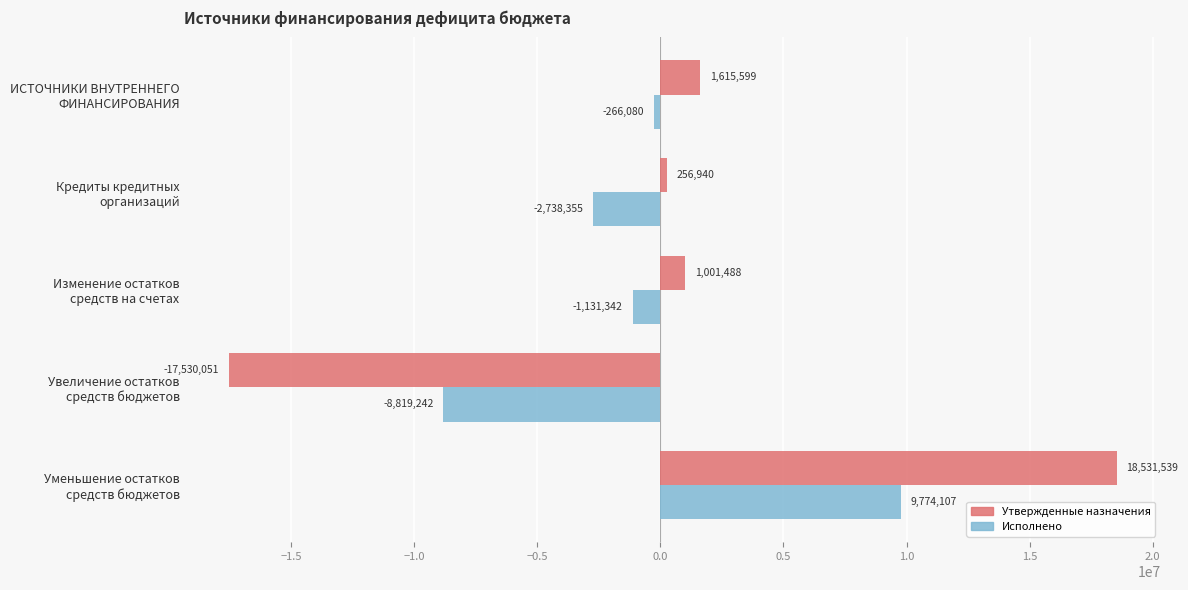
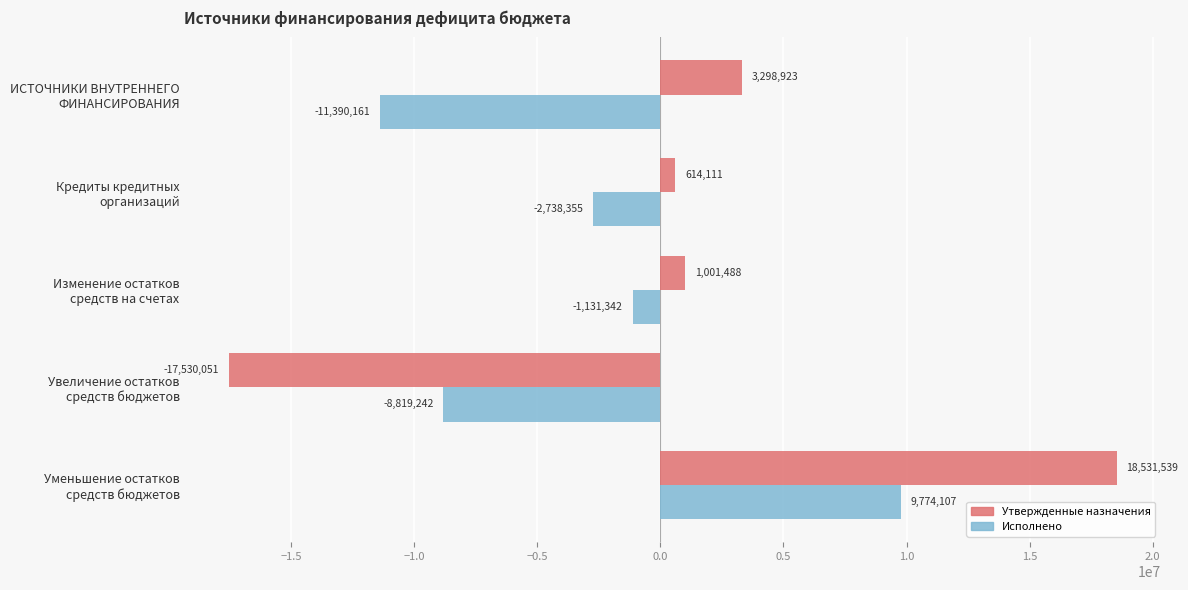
  {
    "Утвержденные назначения": {
-     "ИСТОЧНИКИ ВНУТРЕННЕГО ФИНАНСИРОВАНИЯ": "1,615,599",
-     "Кредиты кредитных организаций": "256,940",
+     "ИСТОЧНИКИ ВНУТРЕННЕГО ФИНАНСИРОВАНИЯ": "3,298,923",
+     "Кредиты кредитных организаций": "614,111",
      "Изменение остатков средств на счетах": "1,001,488",
      "Увеличение остатков средств бюджетов": "-17,530,051",
      "Уменьшение остатков средств бюджетов": "18,531,539"
    },
    "Исполнено": {
-     "ИСТОЧНИКИ ВНУТРЕННЕГО ФИНАНСИРОВАНИЯ": "-266,080",
+     "ИСТОЧНИКИ ВНУТРЕННЕГО ФИНАНСИРОВАНИЯ": "-11,390,161",
      "Кредиты кредитных организаций": "-2,738,355",
      "Изменение остатков средств на счетах": "-1,131,342",
      "Увеличение остатков средств бюджетов": "-8,819,242",
      "Уменьшение остатков средств бюджетов": "9,774,107"
    }
  }
